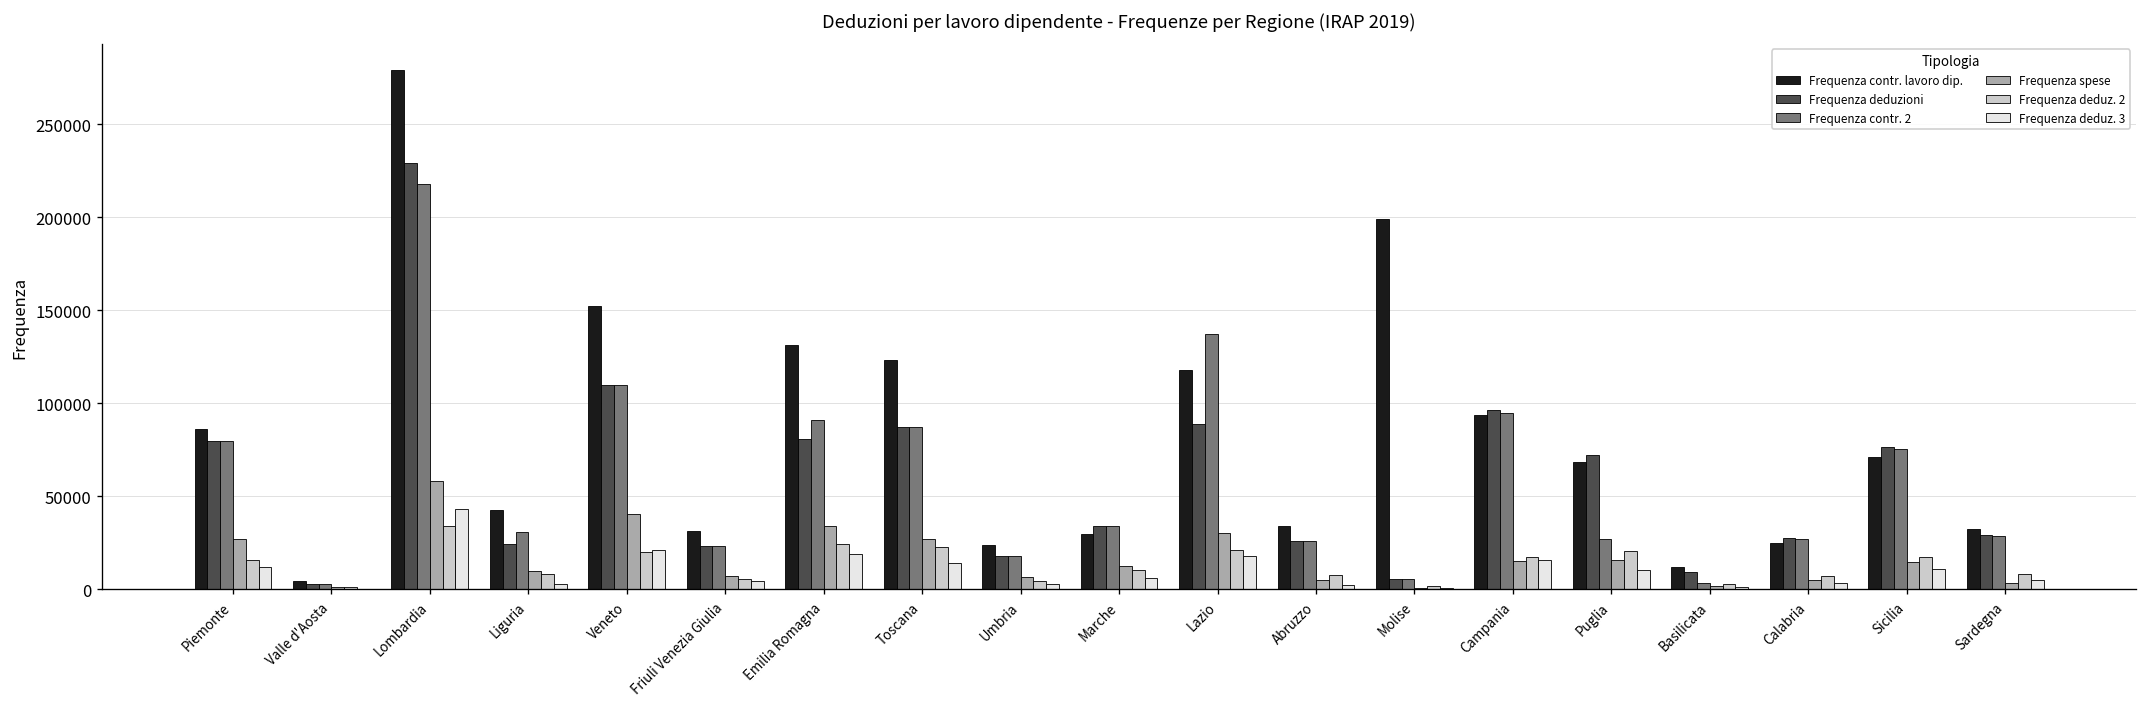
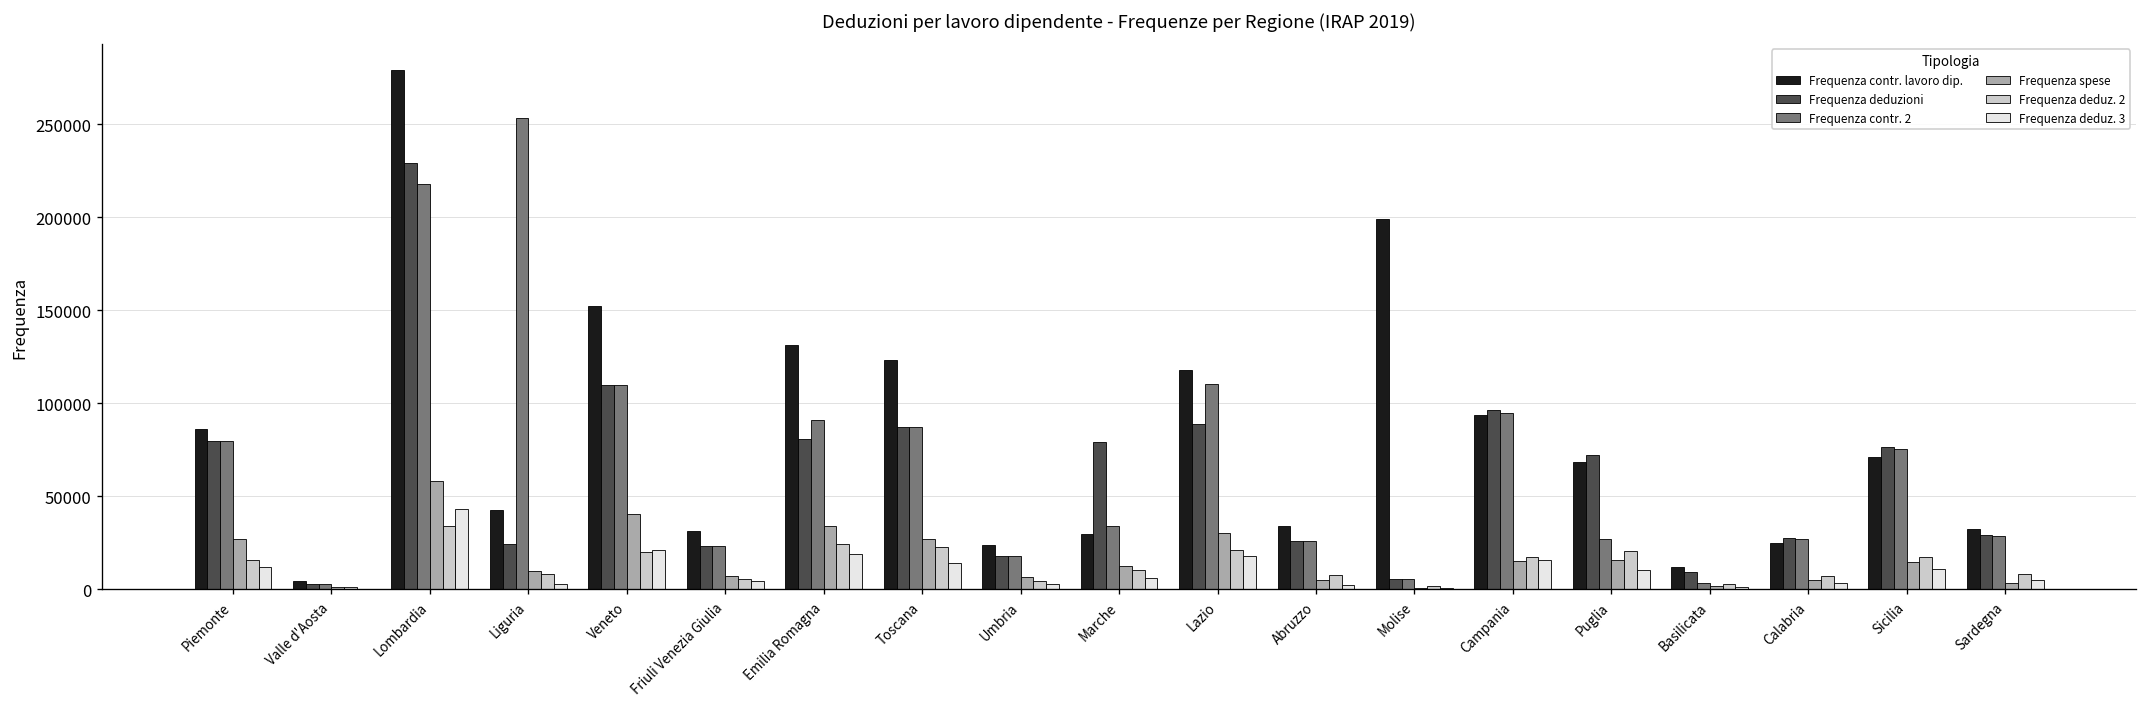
  {
    "Frequenza contr. lavoro dip.": {
      "Piemonte": 86000,
      "Valle d'Aosta": 5000,
      "Lombardia": 280000,
      "Liguria": 43000,
      "Veneto": 152000,
      "Friuli Venezia Giulia": 32000,
      "Emilia Romagna": 131000,
      "Toscana": 123000,
      "Umbria": 24000,
      "Marche": 30000,
      "Lazio": 118000,
      "Abruzzo": 34000,
      "Molise": 199000,
      "Campania": 94000,
      "Puglia": 69000,
      "Basilicata": 12000,
      "Calabria": 25000,
      "Sicilia": 71000,
      "Sardegna": 32000
    },
    "Frequenza deduzioni": {
      "Piemonte": 80000,
      "Valle d'Aosta": 3000,
      "Lombardia": 229000,
      "Liguria": 25000,
      "Veneto": 110000,
      "Friuli Venezia Giulia": 23000,
      "Emilia Romagna": 81000,
      "Toscana": 87000,
      "Umbria": 18000,
-     "Marche": 34000,
+     "Marche": 79000,
      "Lazio": 89000,
      "Abruzzo": 26000,
      "Molise": 6000,
      "Campania": 97000,
      "Puglia": 72000,
      "Basilicata": 9000,
      "Calabria": 27000,
      "Sicilia": 76000,
      "Sardegna": 29000
    },
    "Frequenza contr. 2": {
      "Piemonte": 80000,
      "Valle d'Aosta": 3000,
      "Lombardia": 218000,
-     "Liguria": 31000,
+     "Liguria": 253000,
      "Veneto": 110000,
      "Friuli Venezia Giulia": 23000,
      "Emilia Romagna": 91000,
      "Toscana": 87000,
      "Umbria": 18000,
      "Marche": 34000,
-     "Lazio": 137000,
+     "Lazio": 110000,
      "Abruzzo": 26000,
      "Molise": 6000,
      "Campania": 95000,
      "Puglia": 27000,
      "Basilicata": 4000,
      "Calabria": 27000,
      "Sicilia": 75000,
      "Sardegna": 29000
    }
  }
